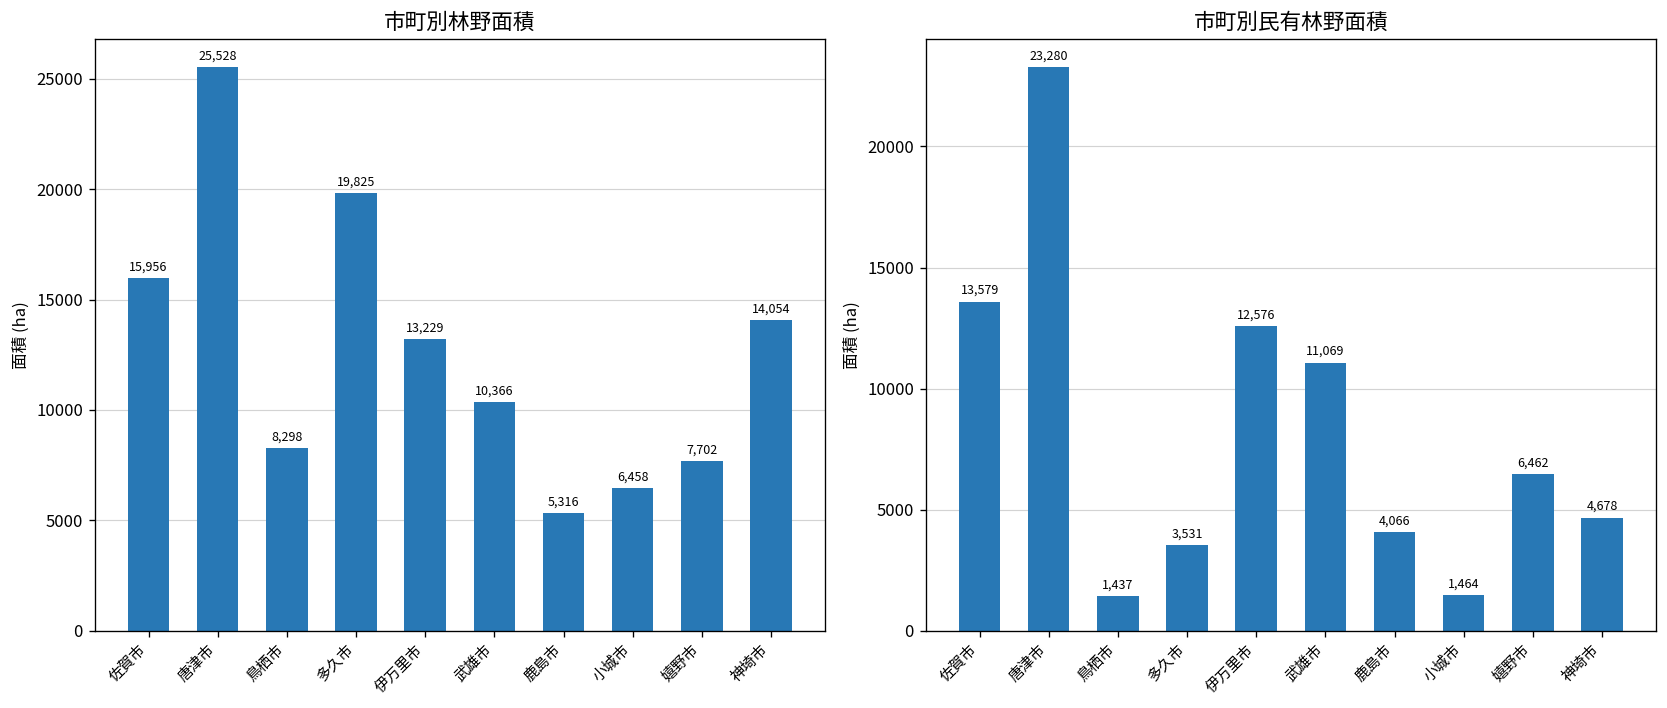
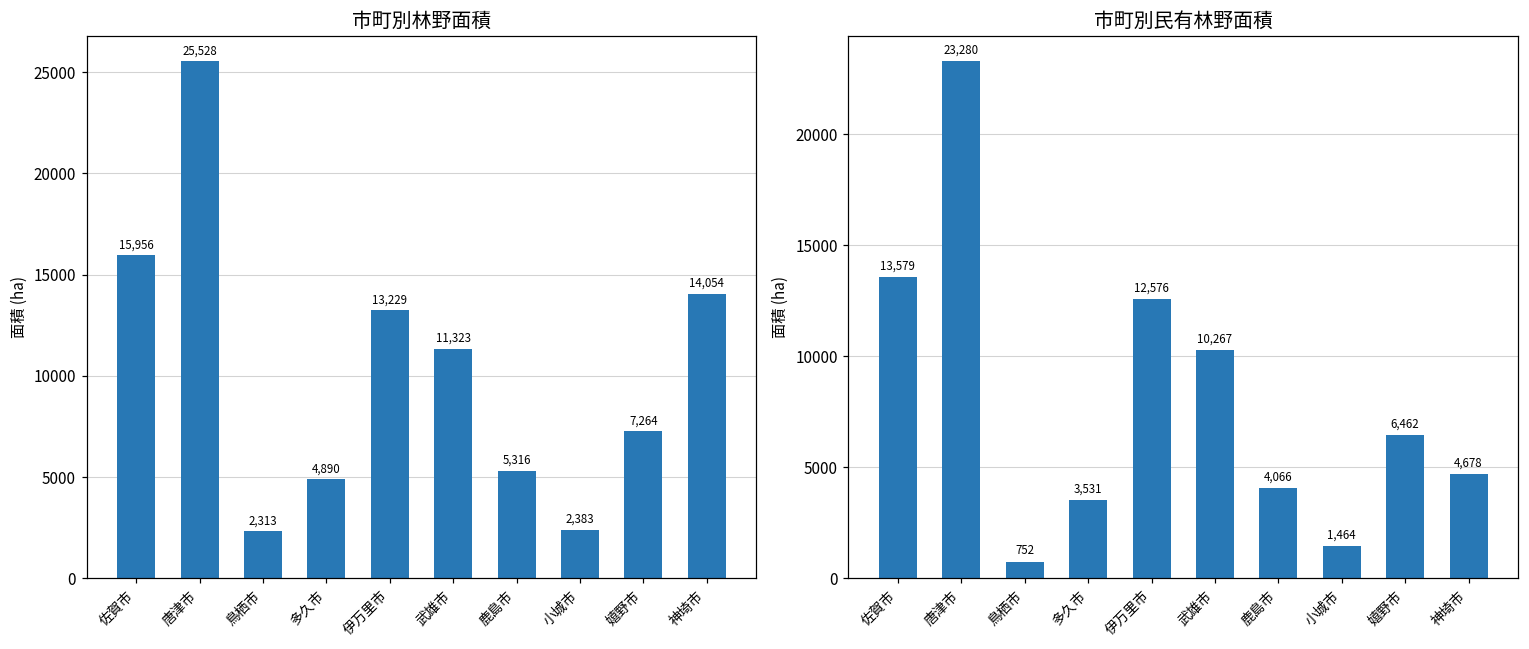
  {
    "市町別林野面積": {
      "佐賀市": "15,956",
      "唐津市": "25,528",
-     "鳥栖市": "8,298",
-     "多久市": "19,825",
+     "鳥栖市": "2,313",
+     "多久市": "4,890",
      "伊万里市": "13,229",
-     "武雄市": "10,366",
+     "武雄市": "11,323",
      "鹿島市": "5,316",
-     "小城市": "6,458",
-     "嬉野市": "7,702",
+     "小城市": "2,383",
+     "嬉野市": "7,264",
      "神埼市": "14,054"
    },
    "市町別民有林野面積": {
      "佐賀市": "13,579",
      "唐津市": "23,280",
-     "鳥栖市": "1,437",
+     "鳥栖市": "752",
      "多久市": "3,531",
      "伊万里市": "12,576",
-     "武雄市": "11,069",
+     "武雄市": "10,267",
      "鹿島市": "4,066",
      "小城市": "1,464",
      "嬉野市": "6,462",
      "神埼市": "4,678"
    }
  }
